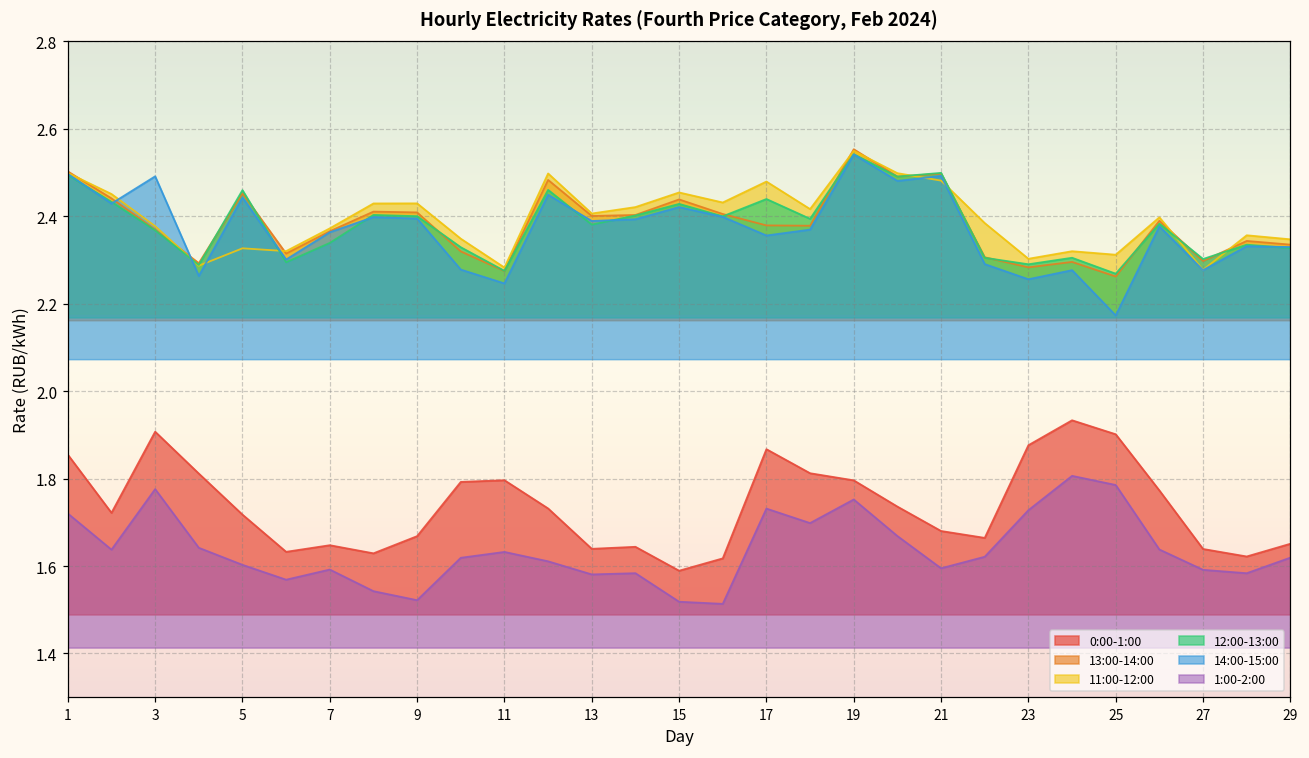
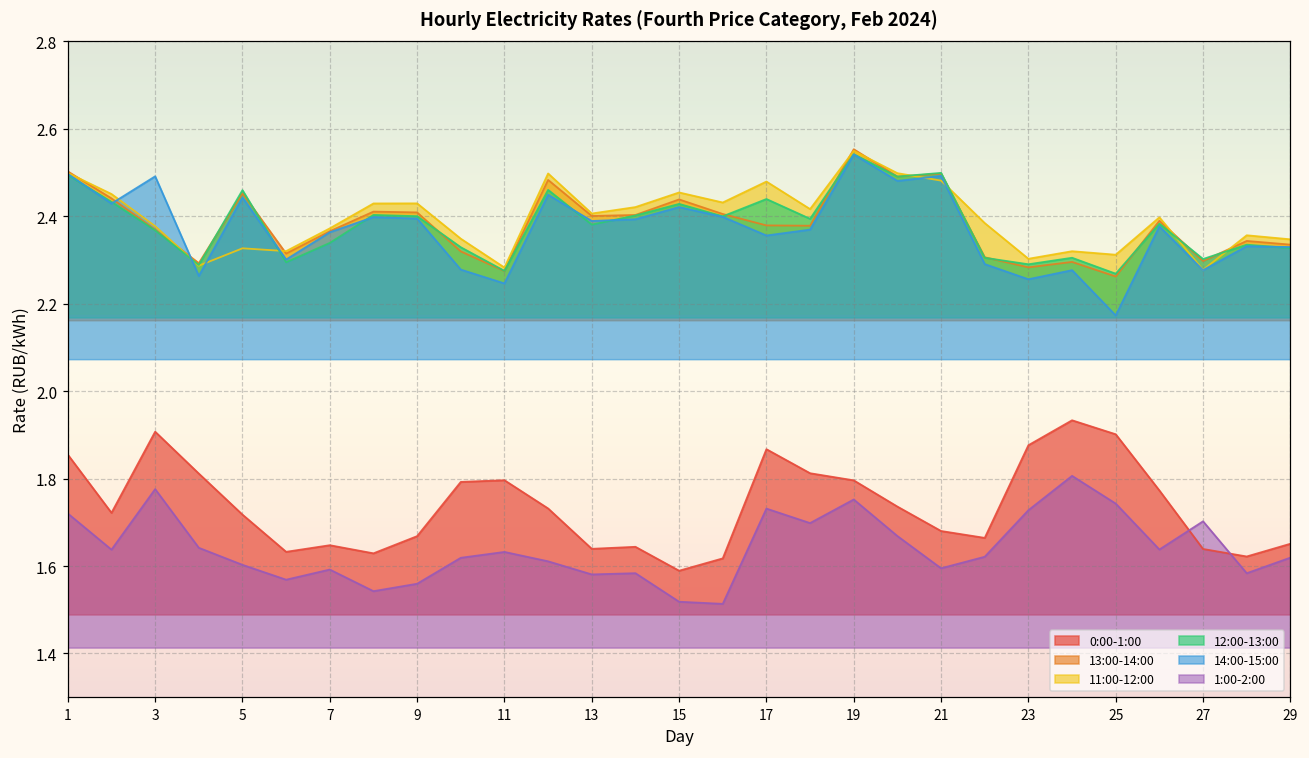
  {
    "11:00-12:00": {
      "3": 2.38,
      "5": 2.33,
      "7": 2.37,
      "9": 2.43,
      "11": 2.28,
      "15": 2.45,
      "17": 2.48,
      "21": 2.48,
      "23": 2.30,
      "25": 2.31,
      "29": 2.35
    },
    "12:00-13:00": {
      "5": 2.46,
      "7": 2.34,
      "13": 2.38,
      "15": 2.43,
      "17": 2.44,
      "23": 2.29,
      "25": 2.27
    },
    "14:00-15:00": {
      "3": 2.49,
      "5": 2.44,
      "11": 2.25,
      "13": 2.39,
      "15": 2.42,
      "17": 2.36,
      "23": 2.26,
      "25": 2.17
    },
    "1:00-2:00": {
      "1": 1.72,
      "3": 1.78,
      "5": 1.60,
      "7": 1.59,
-     "9": 1.52,
+     "9": 1.56,
      "11": 1.63,
      "13": 1.58,
      "15": 1.52,
      "17": 1.73,
      "19": 1.75,
      "21": 1.59,
      "23": 1.73,
-     "25": 1.79,
-     "27": 1.59,
+     "25": 1.74,
+     "27": 1.70,
      "29": 1.62
    }
  }
